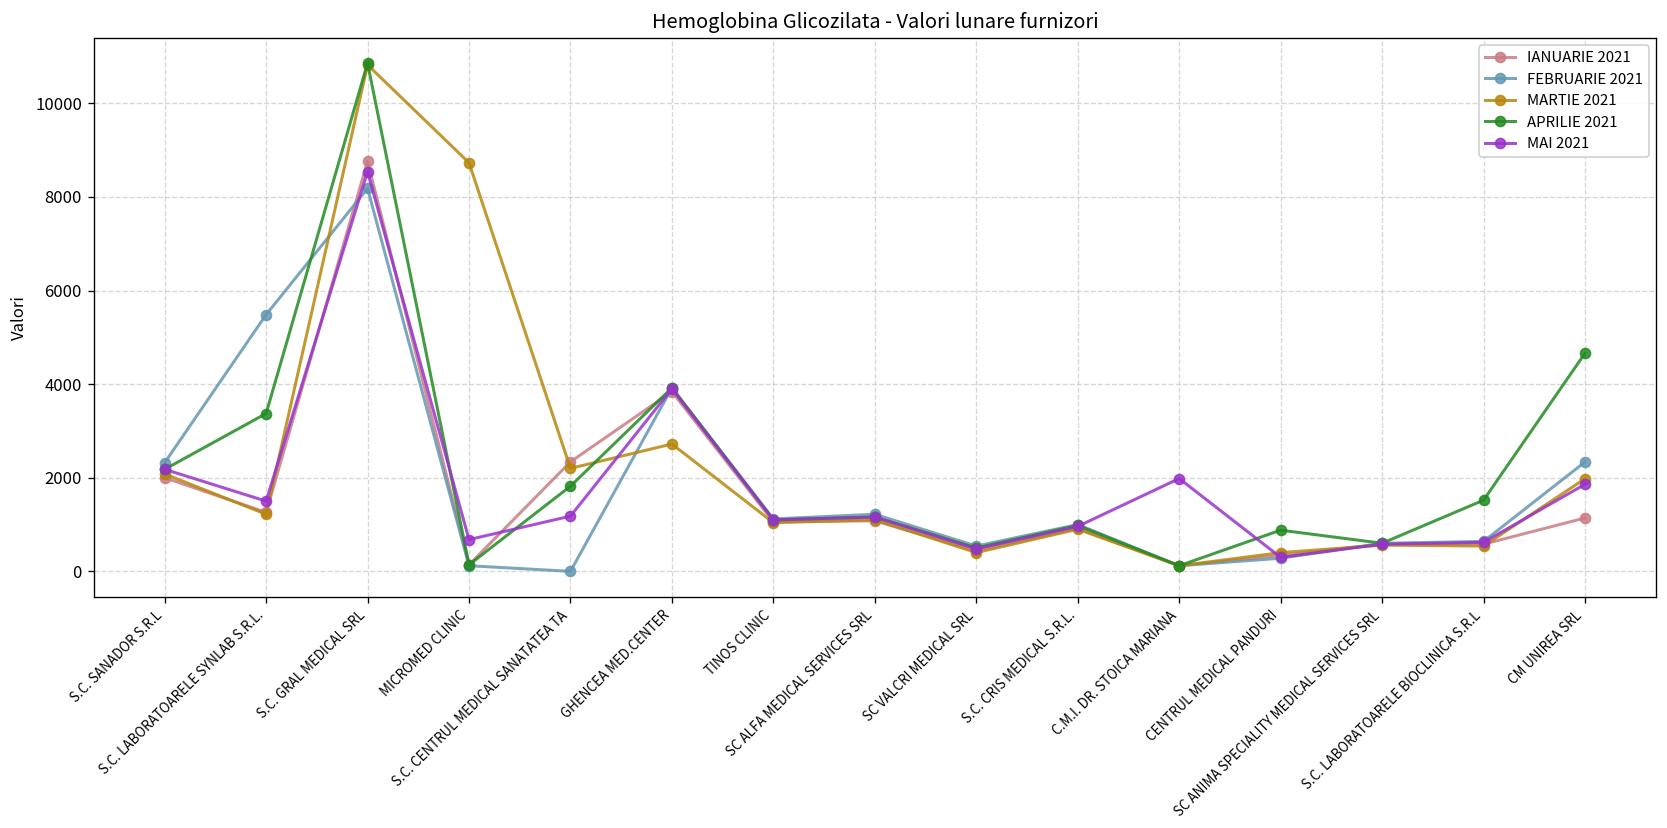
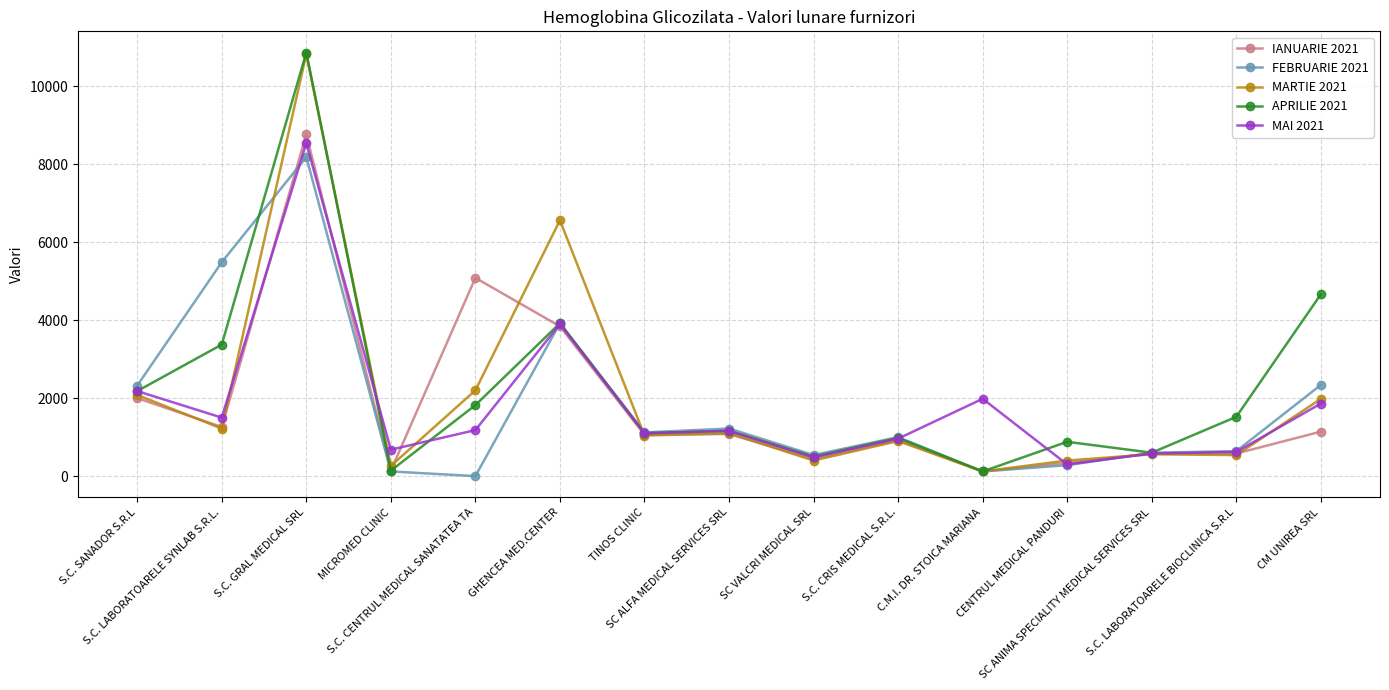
  {
    "IANUARIE 2021": {
      "S.C. SANADOR S.R.L": 2000,
      "S.C. GRAL MEDICAL SRL": 8800,
-     "S.C. CENTRUL MEDICAL SANATATEA TA": 2300,
+     "S.C. CENTRUL MEDICAL SANATATEA TA": 5100,
      "CM UNIREA SRL": 1100
    },
    "FEBRUARIE 2021": {
      "S.C. SANADOR S.R.L": 2300,
      "S.C. LABORATOARELE SYNLAB S.R.L.": 5500,
      "S.C. GRAL MEDICAL SRL": 8200,
      "S.C. CENTRUL MEDICAL SANATATEA TA": 0,
      "CM UNIREA SRL": 2300
    },
    "MARTIE 2021": {
      "S.C. SANADOR S.R.L": 2100,
-     "MICROMED CLINIC": 8700,
+     "MICROMED CLINIC": 300,
      "S.C. CENTRUL MEDICAL SANATATEA TA": 2200,
-     "GHENCEA MED.CENTER": 2700,
+     "GHENCEA MED.CENTER": 6600,
      "CM UNIREA SRL": 2000
    },
    "APRILIE 2021": {
      "S.C. LABORATOARELE SYNLAB S.R.L.": 3400,
      "S.C. CENTRUL MEDICAL SANATATEA TA": 1800,
      "CENTRUL MEDICAL PANDURI": 900,
      "S.C. LABORATOARELE BIOCLINICA S.R.L": 1500,
      "CM UNIREA SRL": 4700
    },
    "MAI 2021": {
      "S.C. LABORATOARELE SYNLAB S.R.L.": 1500,
      "S.C. GRAL MEDICAL SRL": 8500,
      "MICROMED CLINIC": 700,
      "S.C. CENTRUL MEDICAL SANATATEA TA": 1200,
      "C.M.I. DR. STOICA MARIANA": 2000,
      "CM UNIREA SRL": 1900
    }
  }
